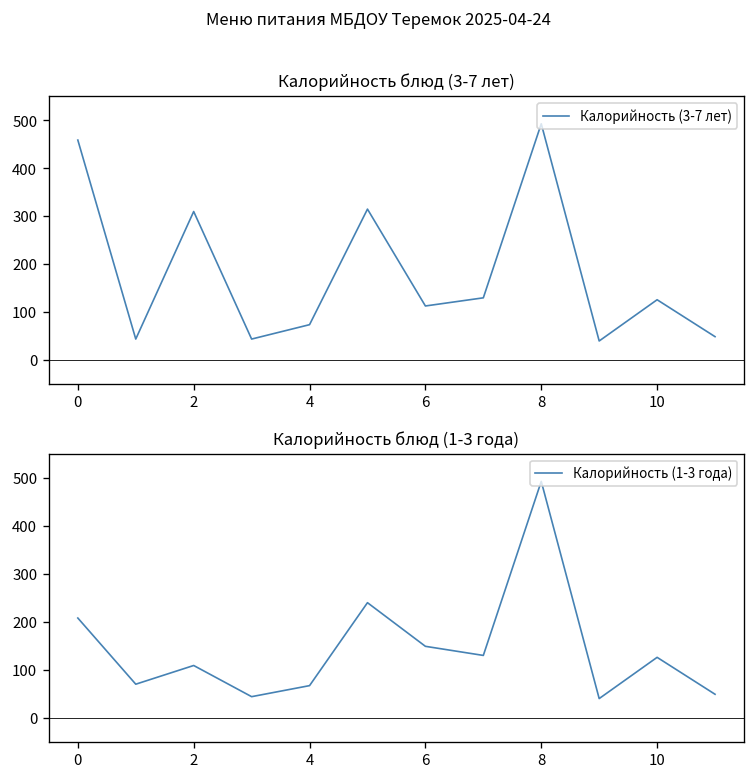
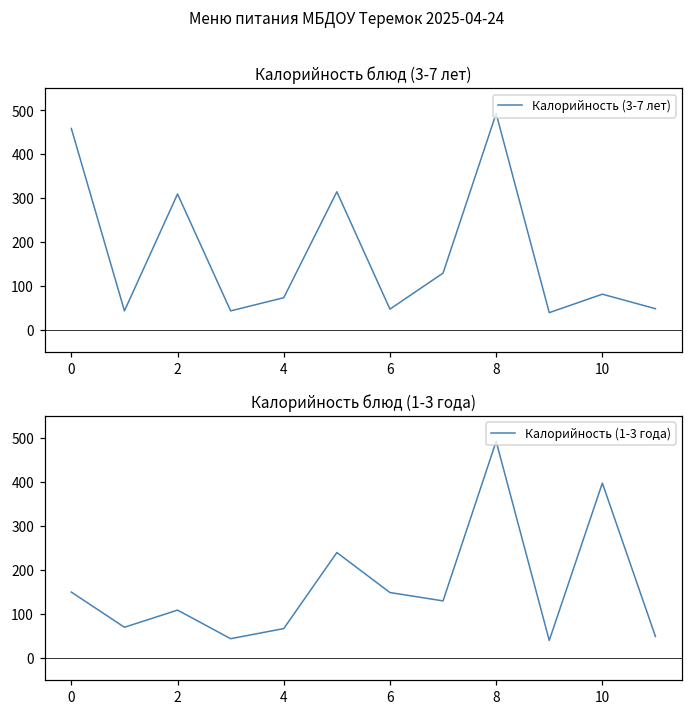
  {
    "Калорийность блюд (3-7 лет)": {
      "0": 460,
      "2": 310,
      "4": 70,
-     "6": 110,
-     "10": 130
+     "6": 50,
+     "10": 80
    },
    "Калорийность блюд (1-3 года)": {
-     "0": 210,
+     "0": 150,
      "2": 110,
      "4": 70,
      "6": 150,
-     "10": 130
+     "10": 400
    }
  }
